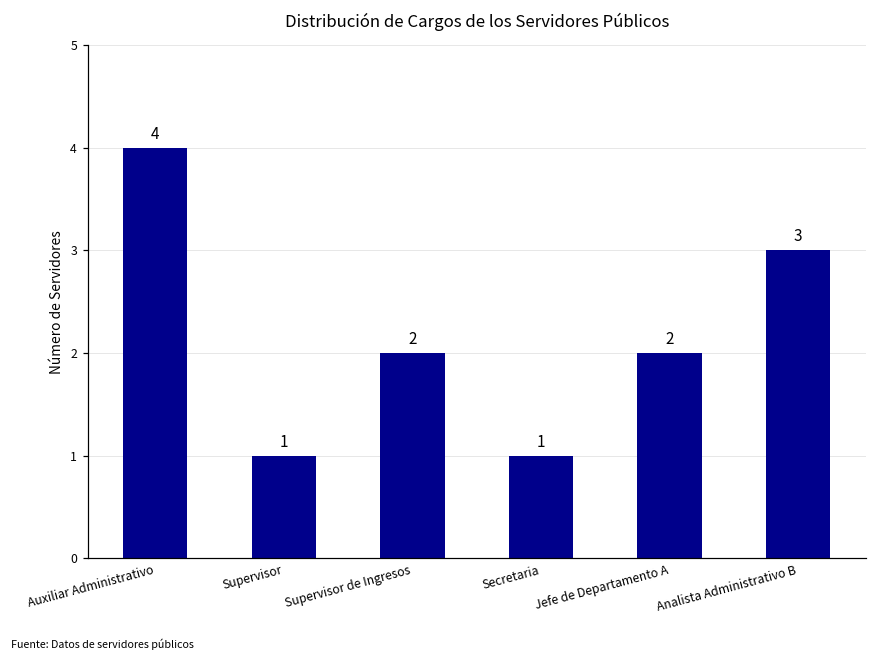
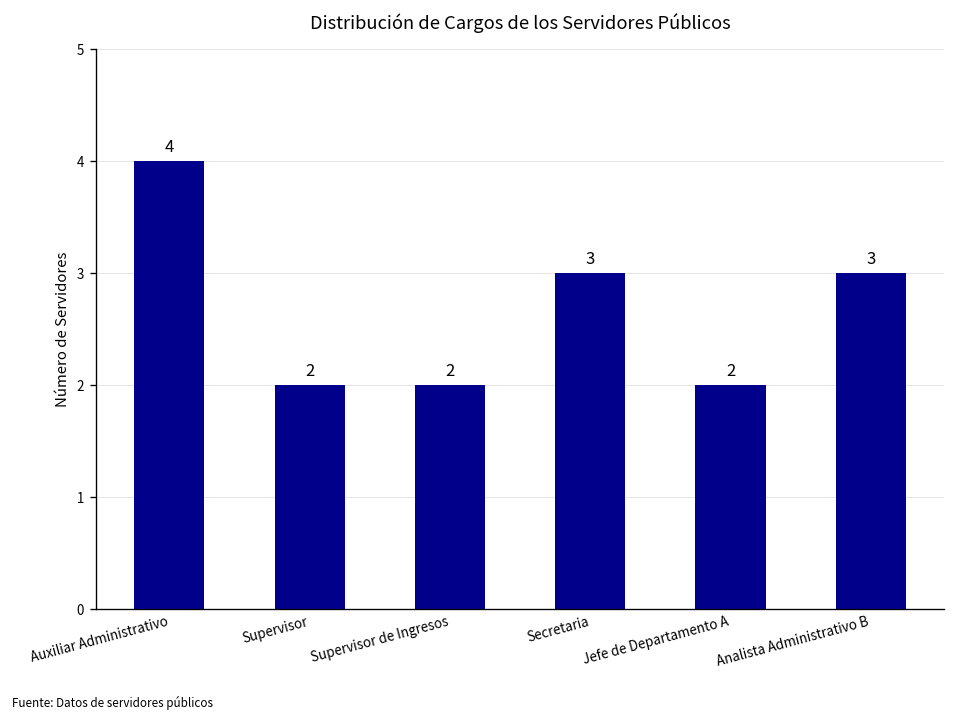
  {
    "Auxiliar Administrativo": 4,
-   "Supervisor": 1,
+   "Supervisor": 2,
    "Supervisor de Ingresos": 2,
-   "Secretaria": 1,
+   "Secretaria": 3,
    "Jefe de Departamento A": 2,
    "Analista Administrativo B": 3
  }
